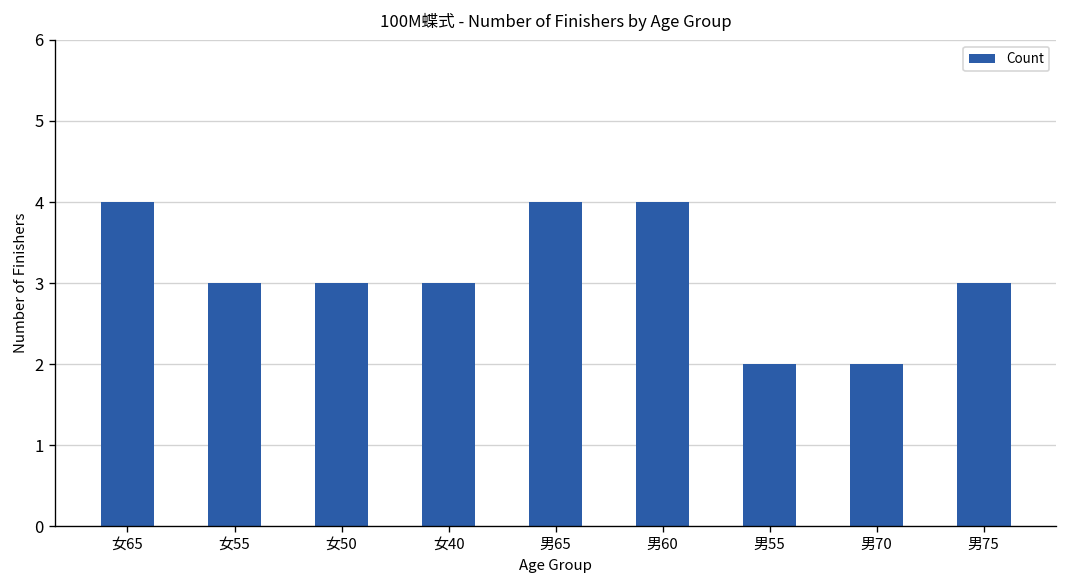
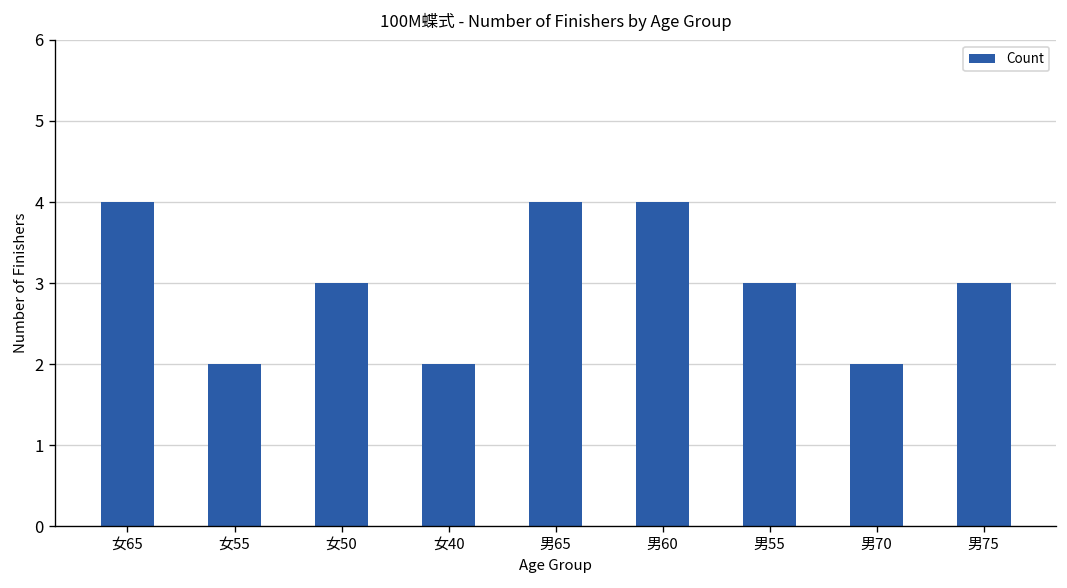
  {
    "女65": 4,
-   "女55": 3,
+   "女55": 2,
    "女50": 3,
-   "女40": 3,
+   "女40": 2,
    "男65": 4,
    "男60": 4,
-   "男55": 2,
+   "男55": 3,
    "男70": 2,
    "男75": 3
  }
